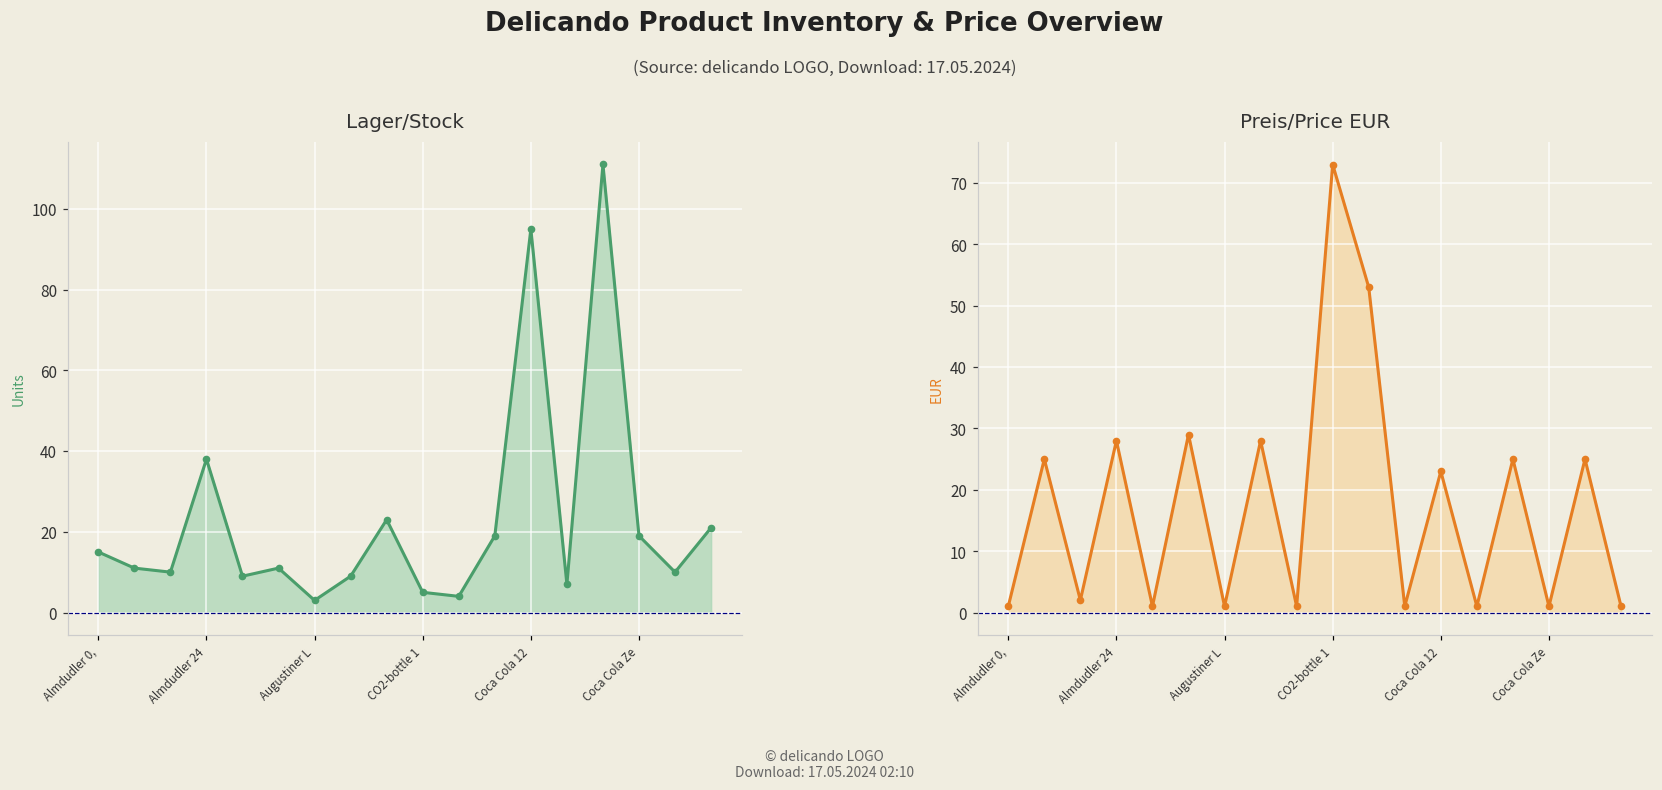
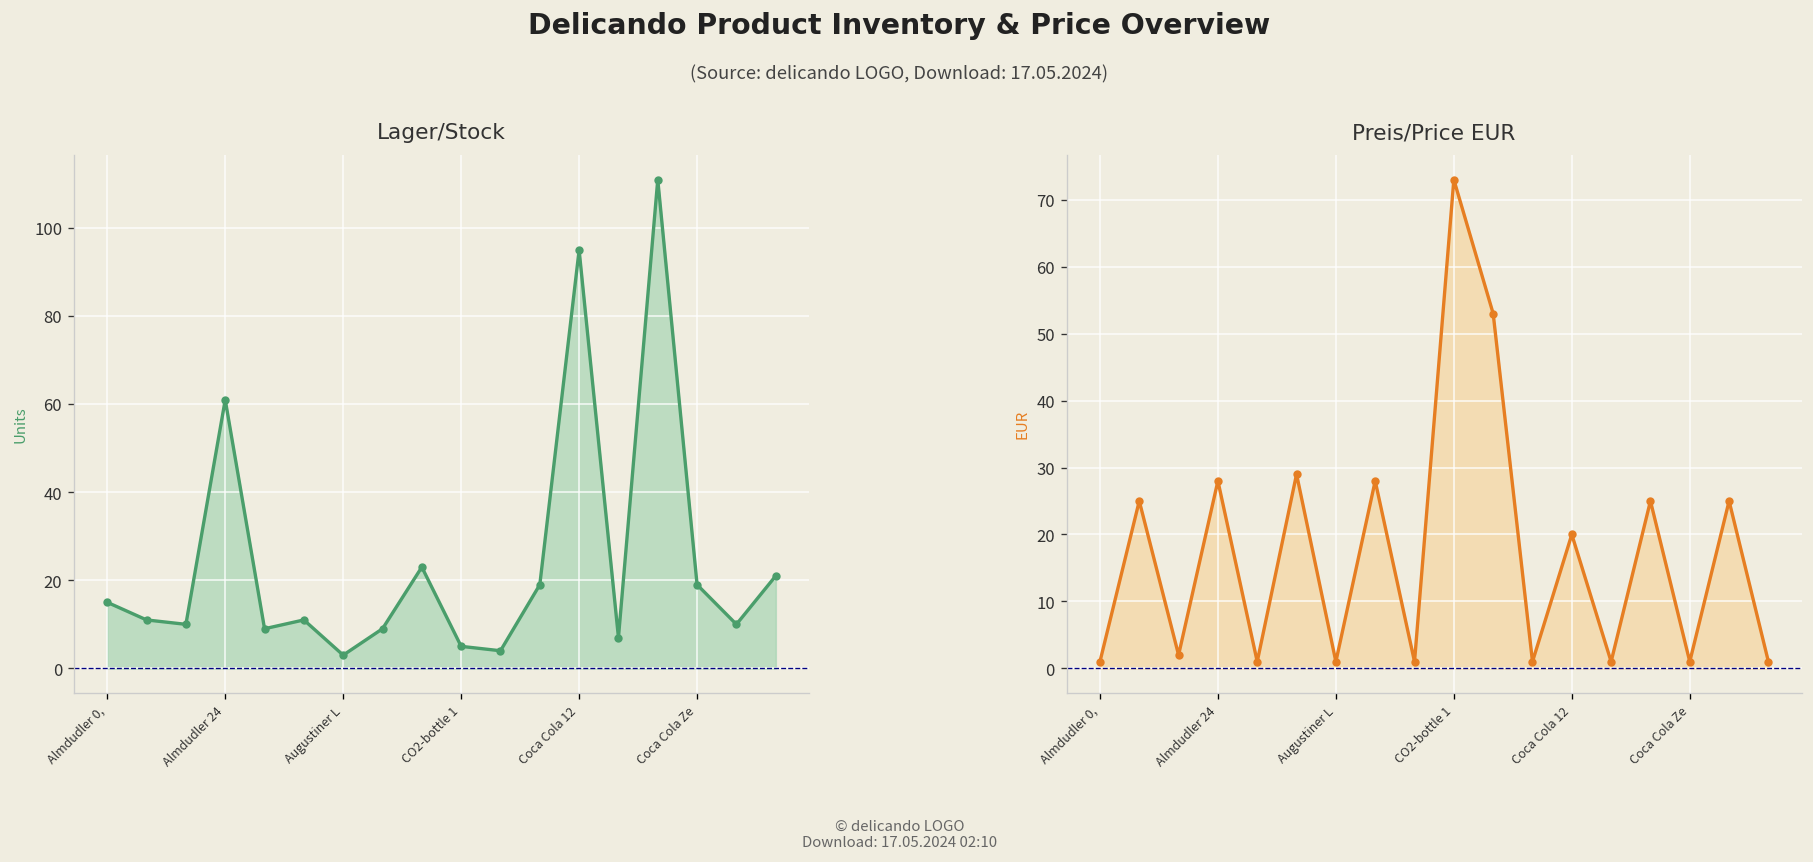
  {
    "Lager/Stock": {
      "Almdudler 0,": 15,
-     "Almdudler 24": 38,
+     "Almdudler 24": 61,
      "Augustiner L": 3,
      "CO2-bottle 1": 5,
      "Coca Cola 12": 95,
      "Coca Cola Ze": 19
    },
    "Preis/Price EUR": {
      "Almdudler 0,": 1,
      "Almdudler 24": 28,
      "Augustiner L": 1,
      "CO2-bottle 1": 73,
-     "Coca Cola 12": 23,
+     "Coca Cola 12": 20,
      "Coca Cola Ze": 1
    }
  }
